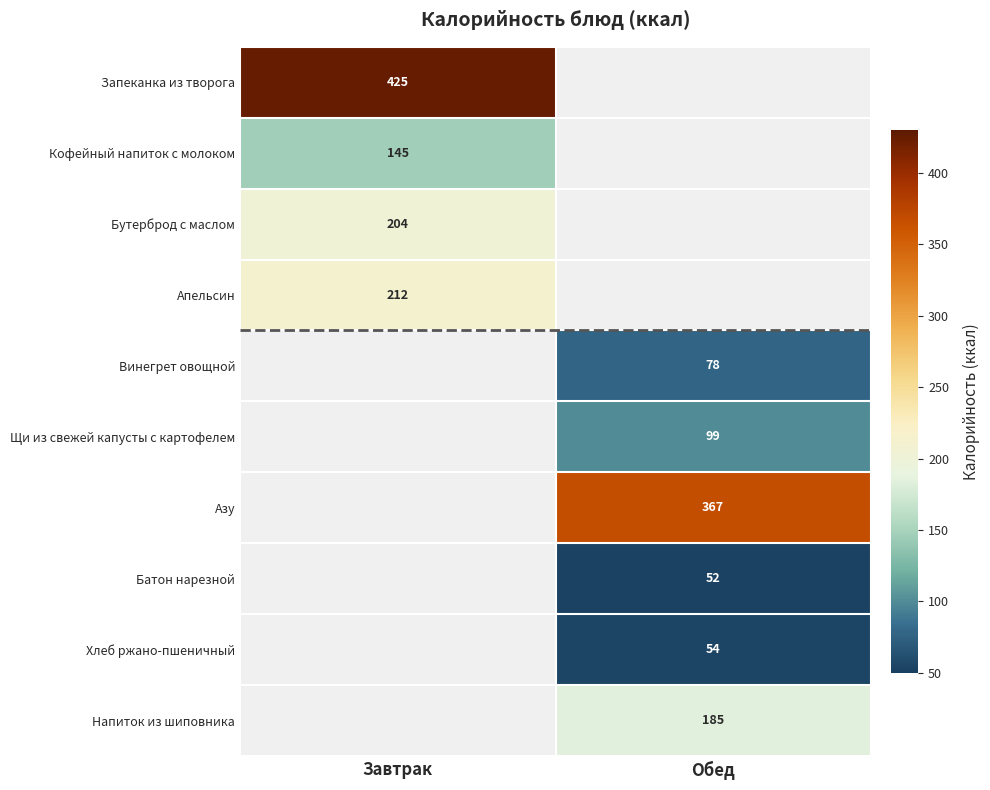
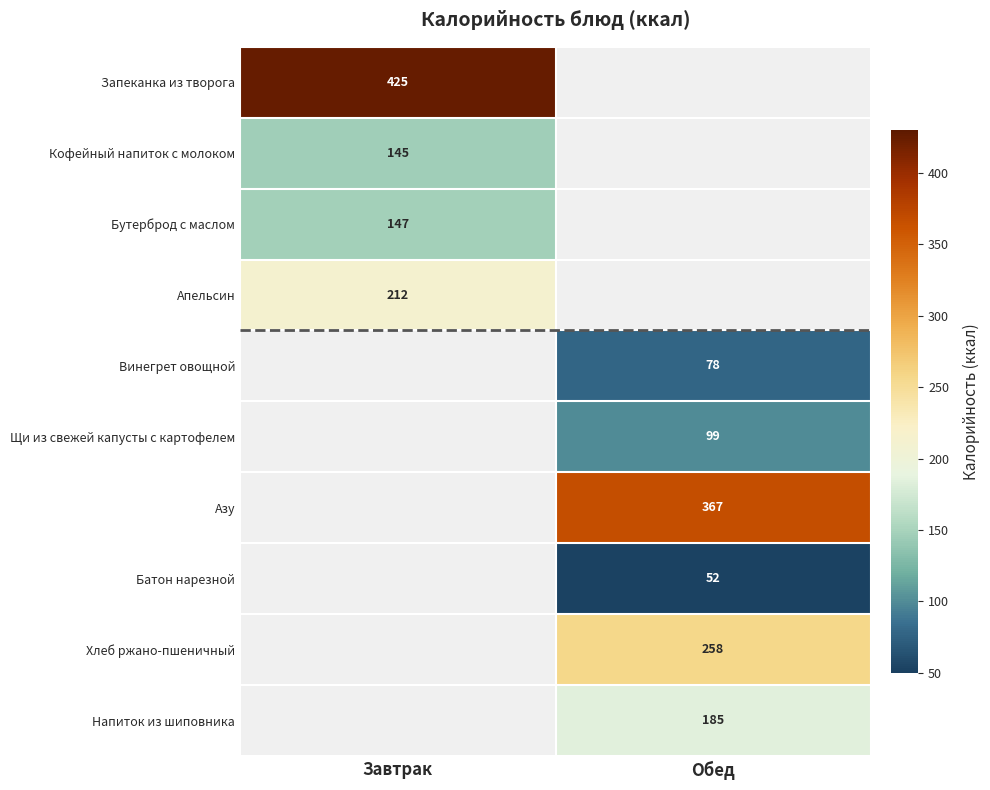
  {
    "Запеканка из творога": {
      "Завтрак": 425
    },
    "Кофейный напиток с молоком": {
      "Завтрак": 145
    },
    "Бутерброд с маслом": {
-     "Завтрак": 204
+     "Завтрак": 147
    },
    "Апельсин": {
      "Завтрак": 212
    },
    "Винегрет овощной": {
      "Обед": 78
    },
    "Щи из свежей капусты с картофелем": {
      "Обед": 99
    },
    "Азу": {
      "Обед": 367
    },
    "Батон нарезной": {
      "Обед": 52
    },
    "Хлеб ржано-пшеничный": {
-     "Обед": 54
+     "Обед": 258
    },
    "Напиток из шиповника": {
      "Обед": 185
    }
  }
